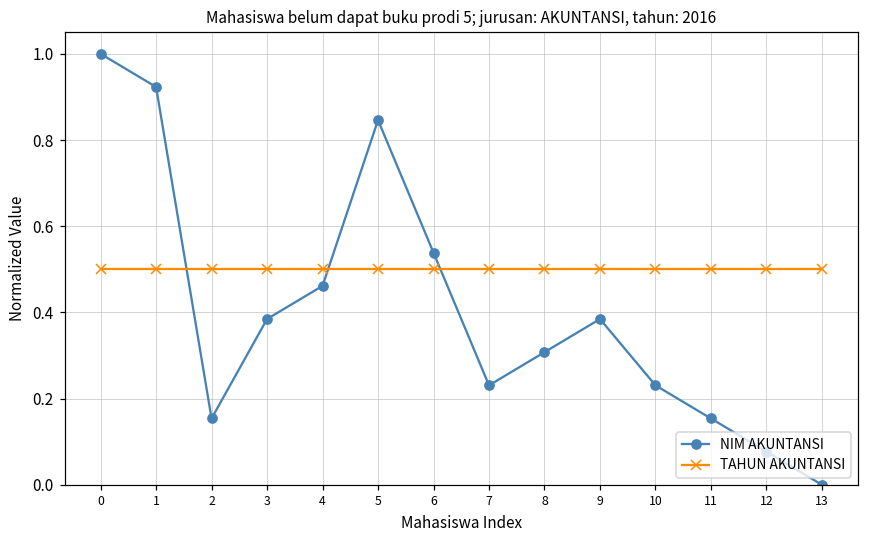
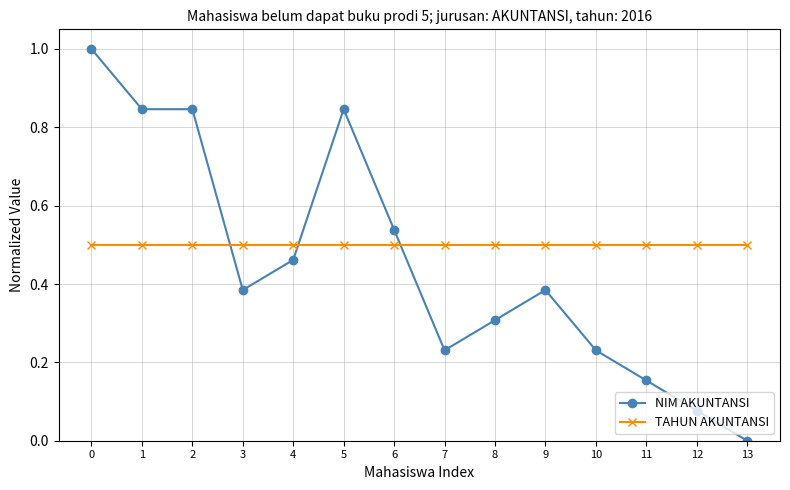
  {
    "NIM AKUNTANSI": {
      "0": 1.00,
-     "1": 0.92,
-     "2": 0.15,
+     "1": 0.85,
+     "2": 0.85,
      "3": 0.38,
      "4": 0.46,
      "5": 0.85,
      "6": 0.54,
      "7": 0.23,
      "8": 0.31,
      "9": 0.38,
      "10": 0.23,
      "11": 0.15,
      "13": 0.00
    },
    "TAHUN AKUNTANSI": {
      "0": 0.50,
      "1": 0.50,
      "2": 0.50,
      "3": 0.50,
      "4": 0.50,
      "5": 0.50,
      "6": 0.50,
      "7": 0.50,
      "8": 0.50,
      "9": 0.50,
      "10": 0.50,
      "11": 0.50,
      "12": 0.50,
      "13": 0.50
    }
  }
